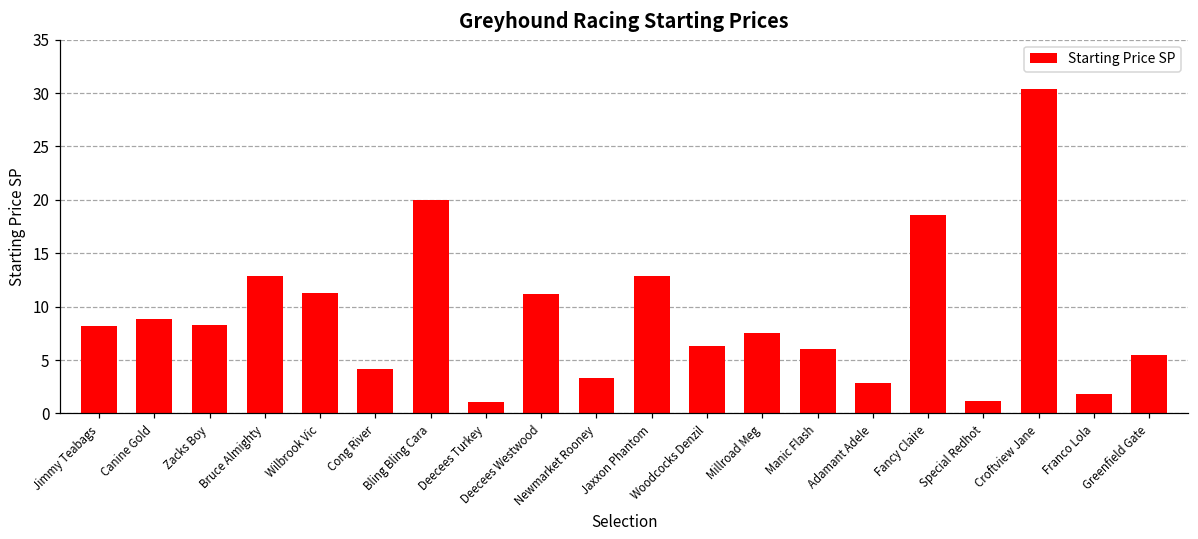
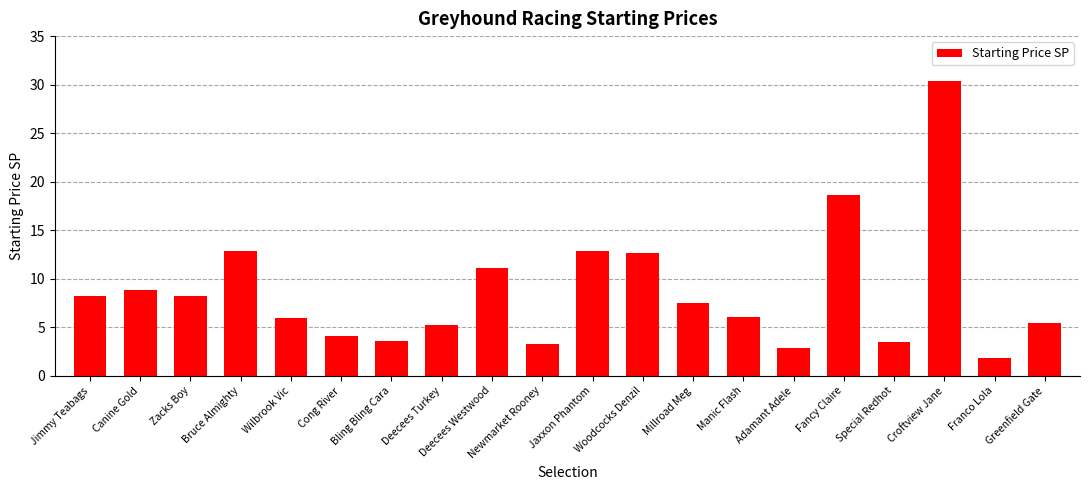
  {
    "Jimmy Teabags": 8,
    "Canine Gold": 9,
    "Zacks Boy": 8,
    "Bruce Almighty": 13,
-   "Wilbrook Vic": 11,
+   "Wilbrook Vic": 6,
    "Cong River": 4,
-   "Bling Bling Cara": 20,
-   "Deecees Turkey": 1,
+   "Bling Bling Cara": 4,
+   "Deecees Turkey": 5,
    "Deecees Westwood": 11,
    "Newmarket Rooney": 3,
    "Jaxxon Phantom": 13,
-   "Woodcocks Denzil": 6,
+   "Woodcocks Denzil": 13,
    "Millroad Meg": 8,
    "Manic Flash": 6,
    "Adamant Adele": 3,
    "Fancy Claire": 19,
-   "Special Redhot": 1,
+   "Special Redhot": 4,
    "Croftview Jane": 30,
    "Franco Lola": 2,
    "Greenfield Gate": 5
  }
